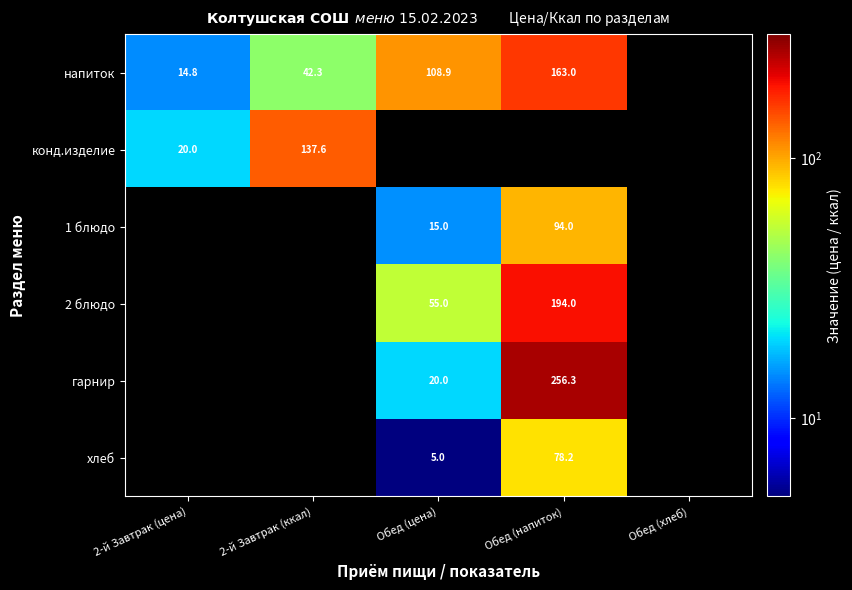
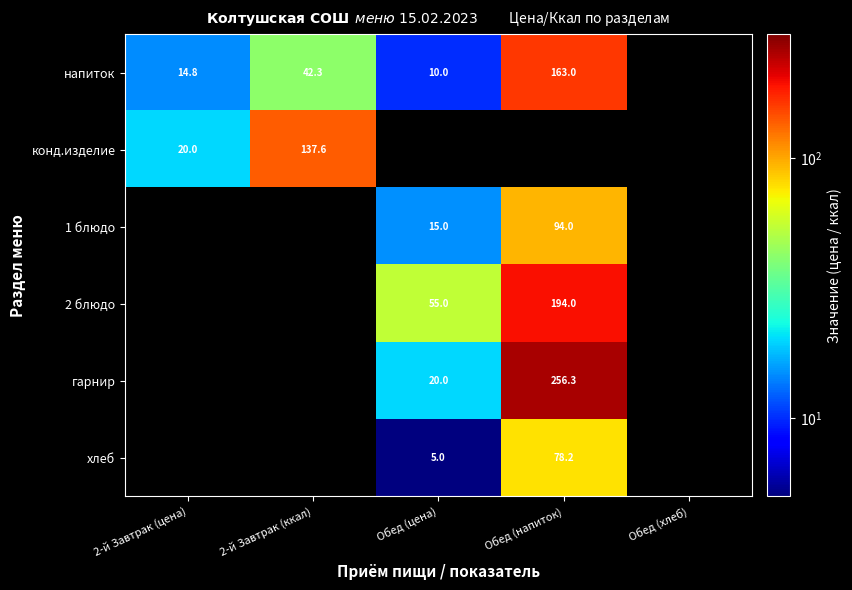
  {
    "напиток": {
      "2-й Завтрак (цена)": 14.8,
      "2-й Завтрак (ккал)": 42.3,
-     "Обед (цена)": 108.9,
+     "Обед (цена)": 10.0,
      "Обед (напиток)": 163.0
    },
    "конд.изделие": {
      "2-й Завтрак (цена)": 20.0,
      "2-й Завтрак (ккал)": 137.6
    },
    "1 блюдо": {
      "Обед (цена)": 15.0,
      "Обед (напиток)": 94.0
    },
    "2 блюдо": {
      "Обед (цена)": 55.0,
      "Обед (напиток)": 194.0
    },
    "гарнир": {
      "Обед (цена)": 20.0,
      "Обед (напиток)": 256.3
    },
    "хлеб": {
      "Обед (цена)": 5.0,
      "Обед (напиток)": 78.2
    }
  }
